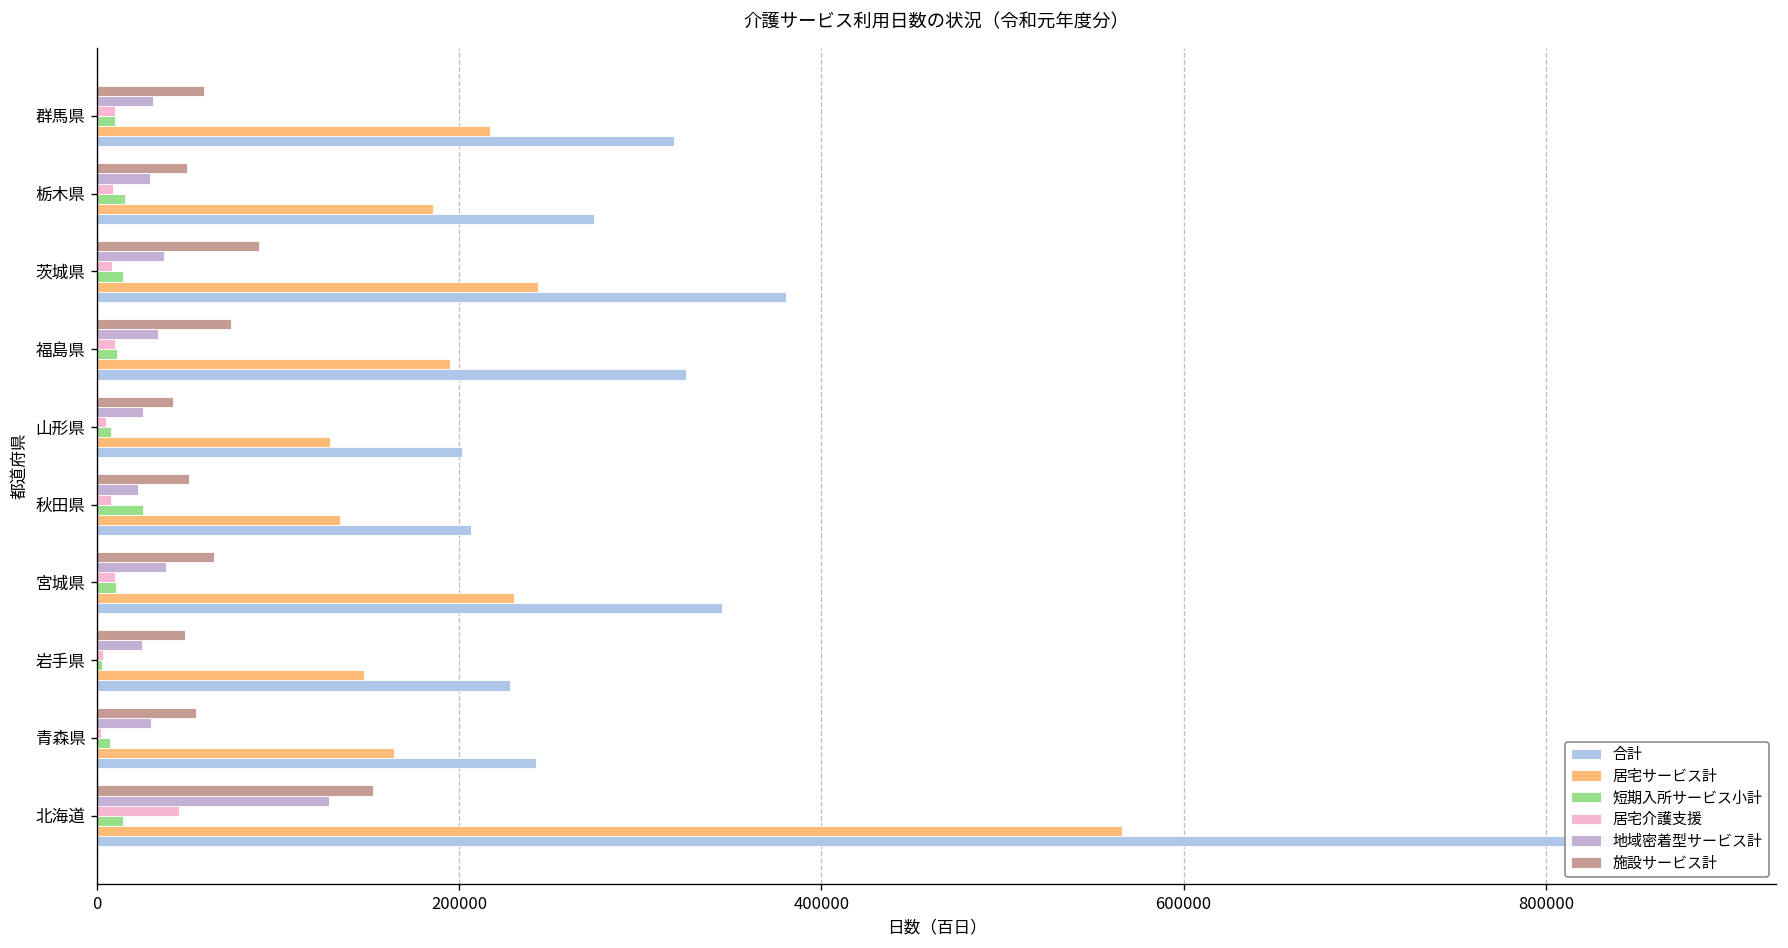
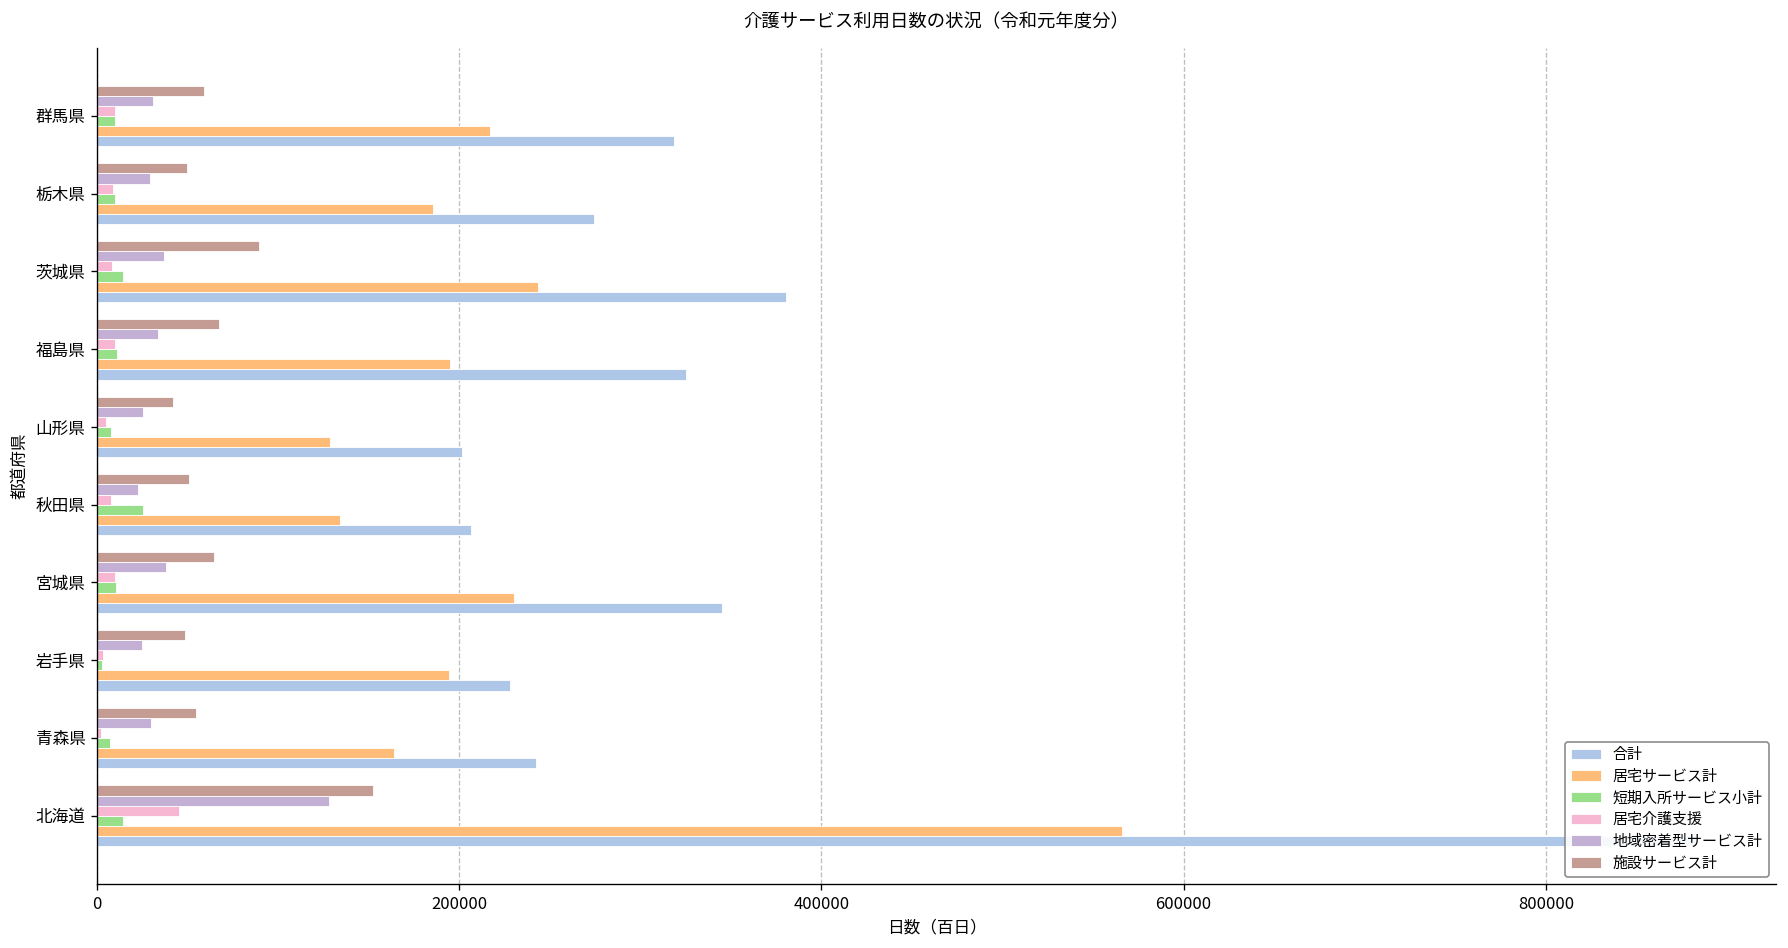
  {
    "居宅サービス計": {
      "群馬県": 217000,
      "栃木県": 186000,
      "茨城県": 244000,
      "福島県": 195000,
      "山形県": 129000,
      "秋田県": 134000,
      "宮城県": 230000,
-     "岩手県": 148000,
+     "岩手県": 194000,
      "青森県": 164000,
      "北海道": 566000
    },
    "短期入所サービス小計": {
      "群馬県": 10000,
-     "栃木県": 15000,
+     "栃木県": 10000,
      "茨城県": 14000,
      "福島県": 11000,
      "山形県": 8000,
      "秋田県": 25000,
      "宮城県": 11000,
      "岩手県": 3000,
      "青森県": 7000,
      "北海道": 14000
    },
    "施設サービス計": {
      "群馬県": 59000,
      "栃木県": 50000,
      "茨城県": 90000,
-     "福島県": 74000,
+     "福島県": 67000,
      "山形県": 42000,
      "秋田県": 51000,
      "宮城県": 64000,
      "岩手県": 49000,
      "青森県": 54000,
      "北海道": 152000
    }
  }
